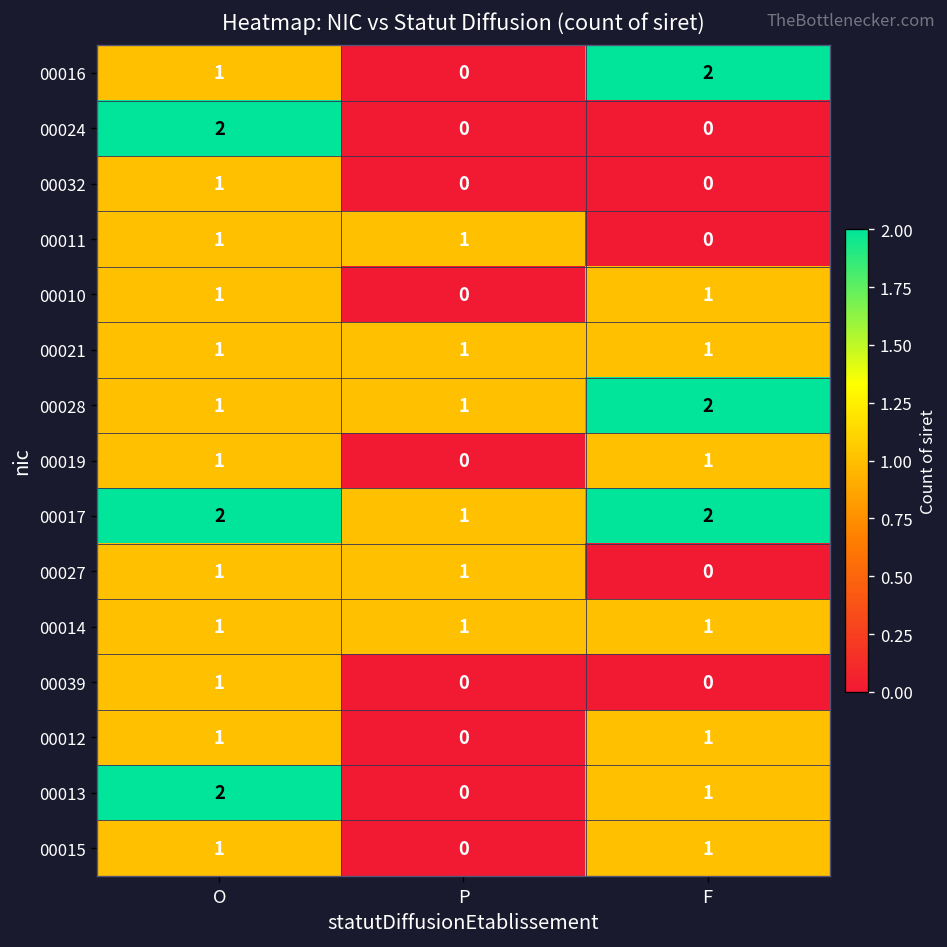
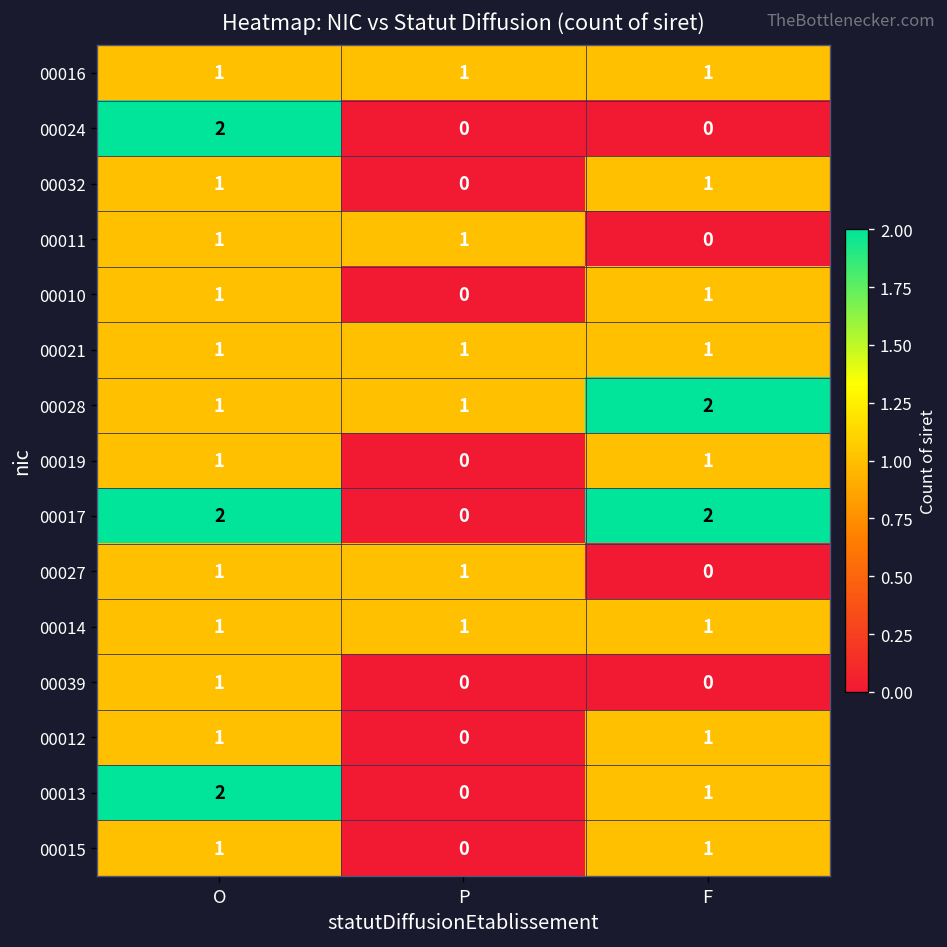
  {
    "00016": {
      "O": 1,
-     "P": 0,
-     "F": 2
+     "P": 1,
+     "F": 1
    },
    "00024": {
      "O": 2,
      "P": 0,
      "F": 0
    },
    "00032": {
      "O": 1,
      "P": 0,
-     "F": 0
+     "F": 1
    },
    "00011": {
      "O": 1,
      "P": 1,
      "F": 0
    },
    "00010": {
      "O": 1,
      "P": 0,
      "F": 1
    },
    "00021": {
      "O": 1,
      "P": 1,
      "F": 1
    },
    "00028": {
      "O": 1,
      "P": 1,
      "F": 2
    },
    "00019": {
      "O": 1,
      "P": 0,
      "F": 1
    },
    "00017": {
      "O": 2,
-     "P": 1,
+     "P": 0,
      "F": 2
    },
    "00027": {
      "O": 1,
      "P": 1,
      "F": 0
    },
    "00014": {
      "O": 1,
      "P": 1,
      "F": 1
    },
    "00039": {
      "O": 1,
      "P": 0,
      "F": 0
    },
    "00012": {
      "O": 1,
      "P": 0,
      "F": 1
    },
    "00013": {
      "O": 2,
      "P": 0,
      "F": 1
    },
    "00015": {
      "O": 1,
      "P": 0,
      "F": 1
    }
  }
